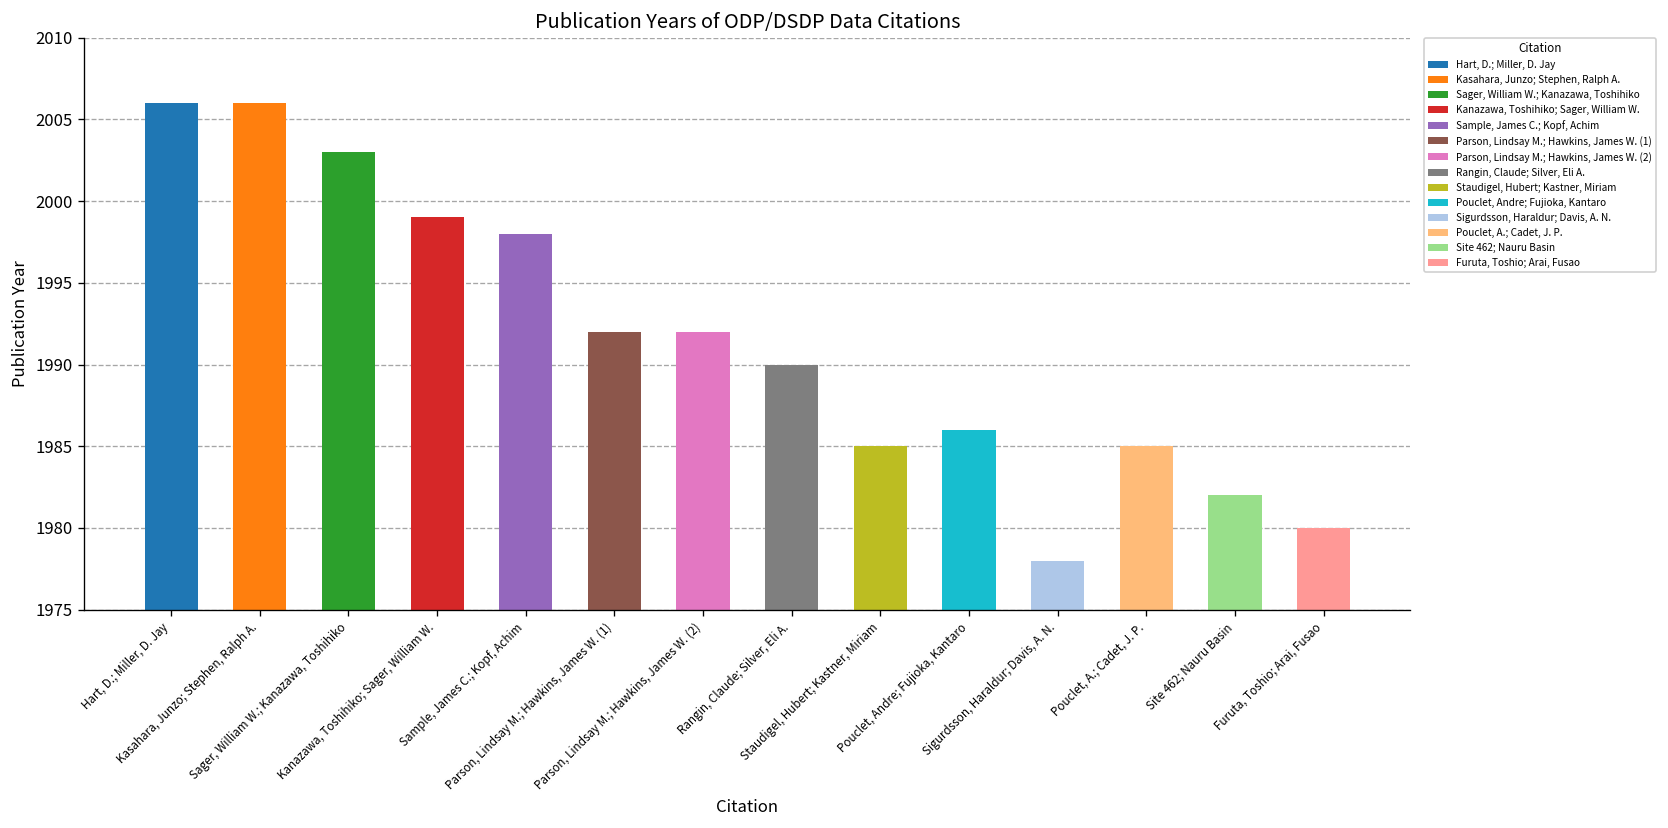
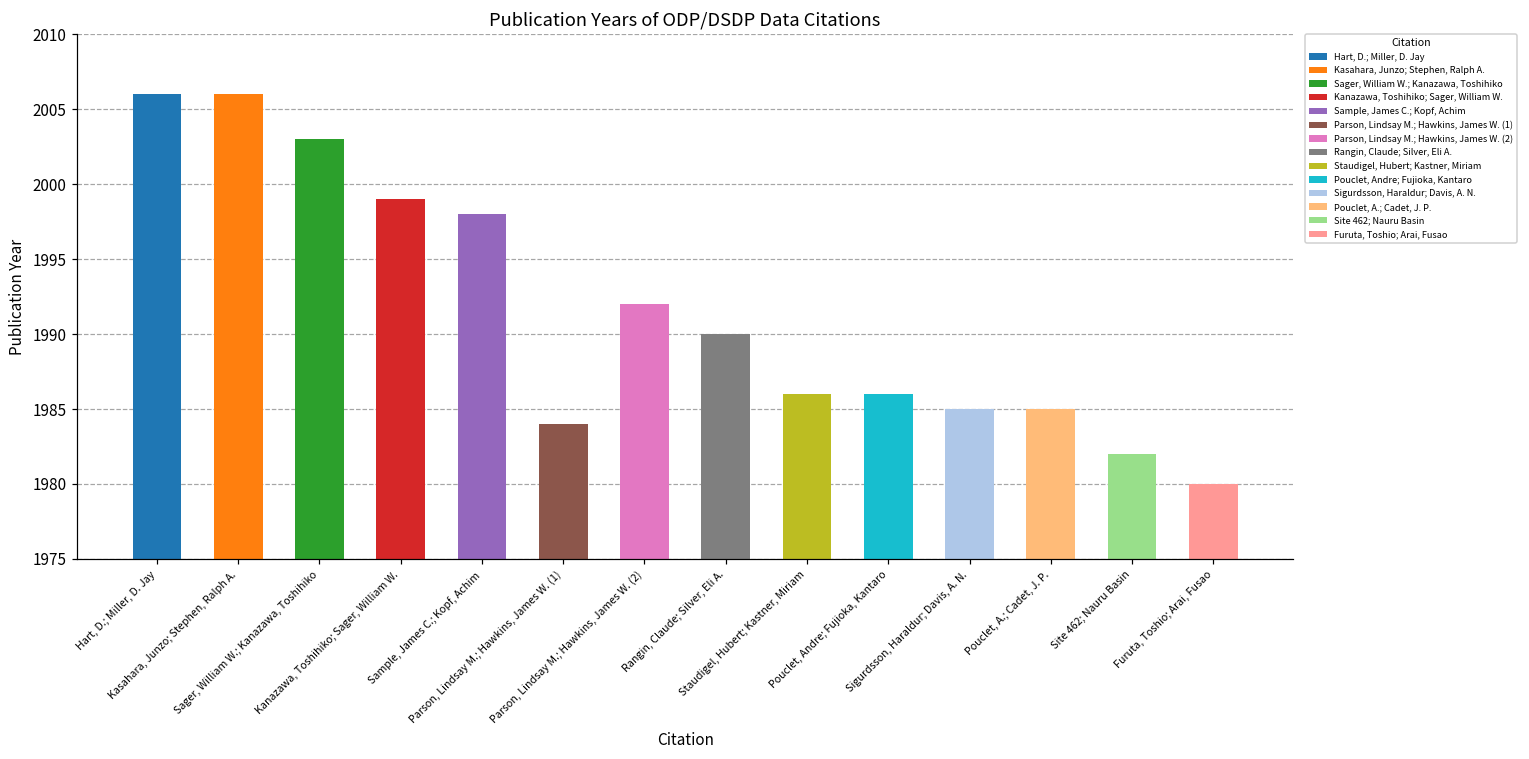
  {
    "Hart, D.; Miller, D. Jay": 2006,
    "Kasahara, Junzo; Stephen, Ralph A.": 2006,
    "Sager, William W.; Kanazawa, Toshihiko": 2003,
    "Kanazawa, Toshihiko; Sager, William W.": 1999,
    "Sample, James C.; Kopf, Achim": 1998,
-   "Parson, Lindsay M.; Hawkins, James W. (1)": 1992,
+   "Parson, Lindsay M.; Hawkins, James W. (1)": 1984,
    "Parson, Lindsay M.; Hawkins, James W. (2)": 1992,
    "Rangin, Claude; Silver, Eli A.": 1990,
-   "Staudigel, Hubert; Kastner, Miriam": 1985,
+   "Staudigel, Hubert; Kastner, Miriam": 1986,
    "Pouclet, Andre; Fujioka, Kantaro": 1986,
-   "Sigurdsson, Haraldur; Davis, A. N.": 1978,
+   "Sigurdsson, Haraldur; Davis, A. N.": 1985,
    "Pouclet, A.; Cadet, J. P.": 1985,
    "Site 462; Nauru Basin": 1982,
    "Furuta, Toshio; Arai, Fusao": 1980
  }
